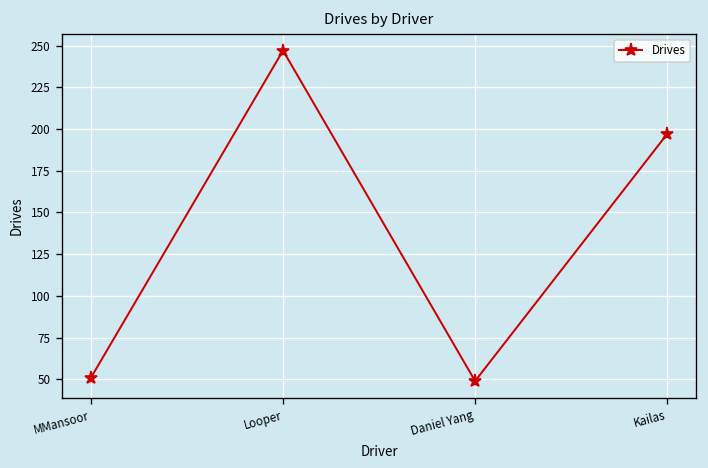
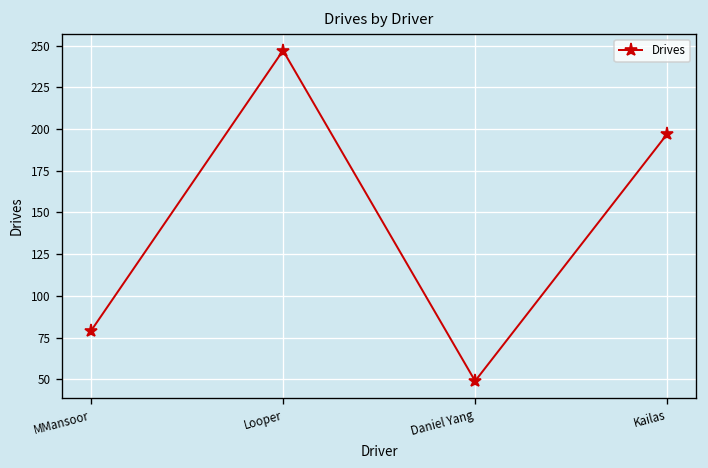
  {
-   "MMansoor": 51,
+   "MMansoor": 79,
    "Looper": 247,
    "Daniel Yang": 49,
    "Kailas": 197
  }
